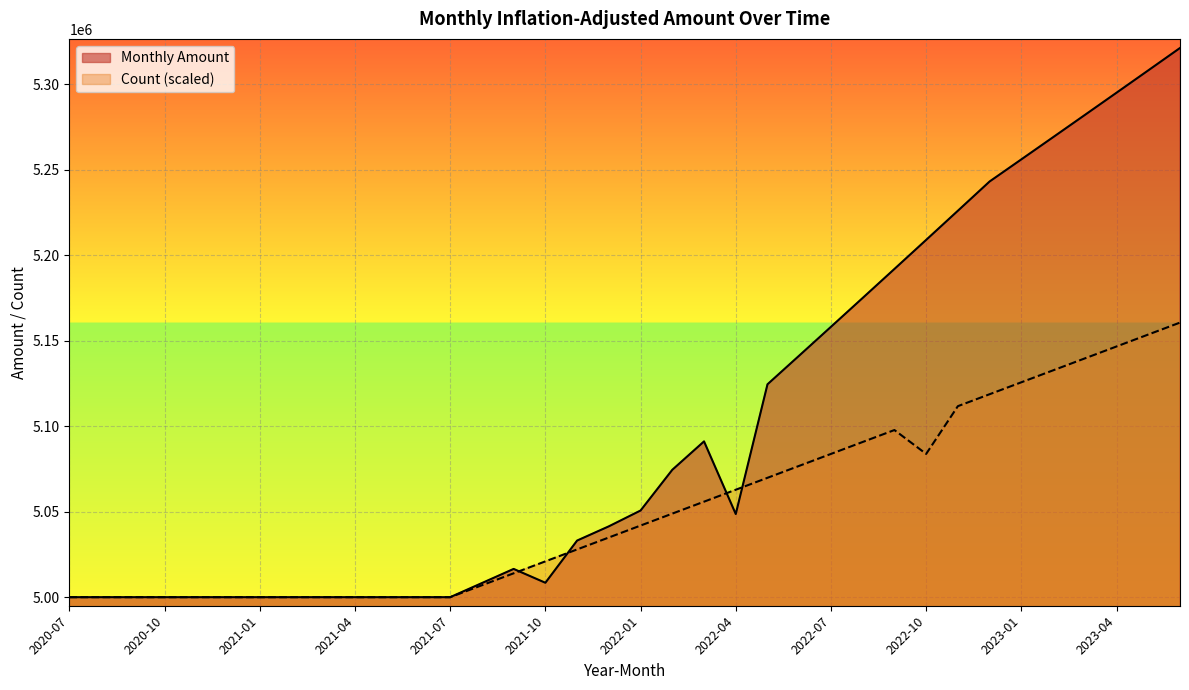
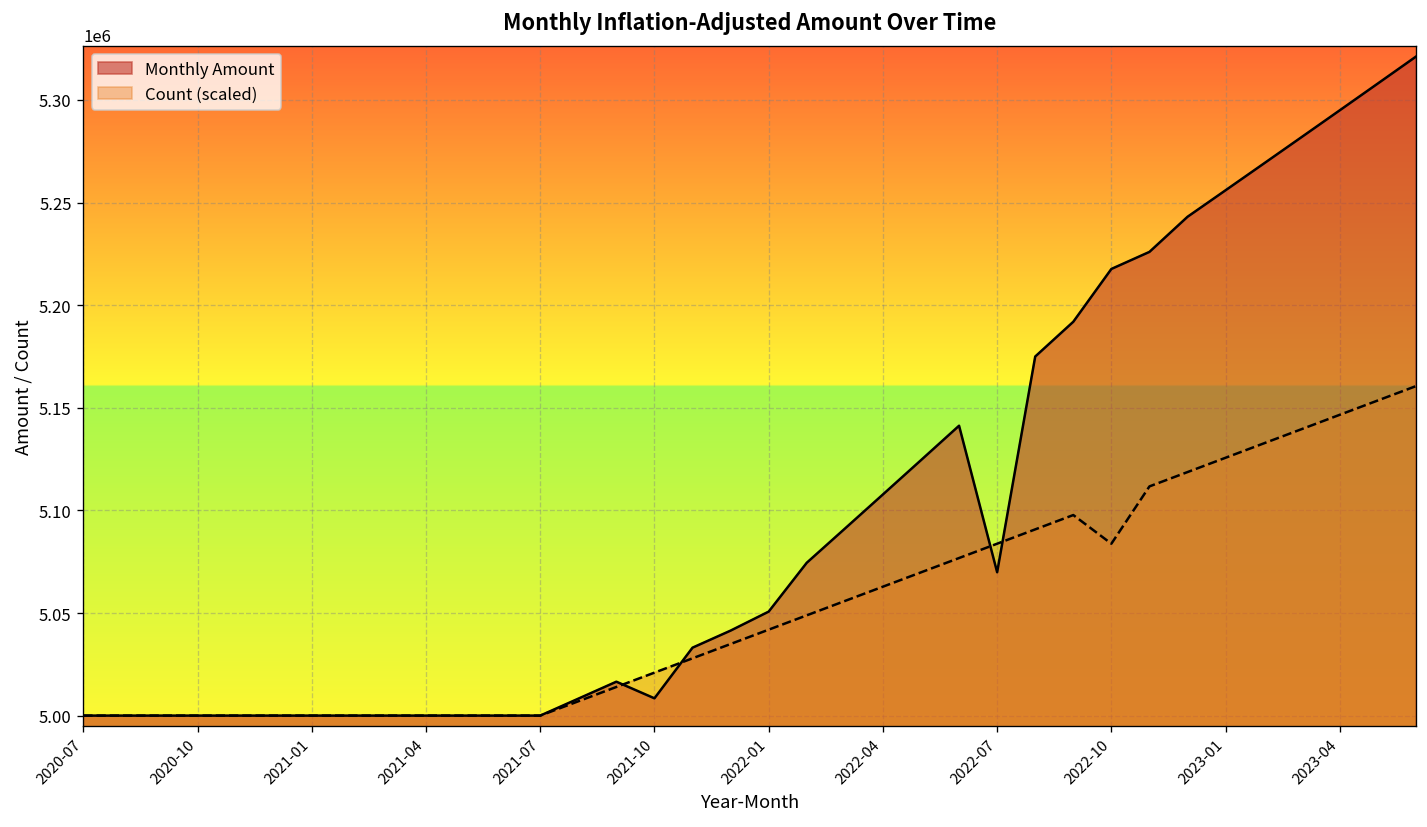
  {
    "Monthly Amount": {
      "2021-10": 5008000,
      "2022-01": 5051000,
-     "2022-04": 5049000,
-     "2022-07": 5158000,
-     "2022-10": 5209000,
+     "2022-04": 5108000,
+     "2022-07": 5070000,
+     "2022-10": 5218000,
      "2023-01": 5256000,
      "2023-04": 5295000
    },
    "Count (scaled)": {
      "2021-10": 5021000,
      "2022-01": 5042000,
      "2022-04": 5063000,
      "2022-07": 5084000,
      "2022-10": 5084000,
      "2023-01": 5126000,
      "2023-04": 5147000
    }
  }
